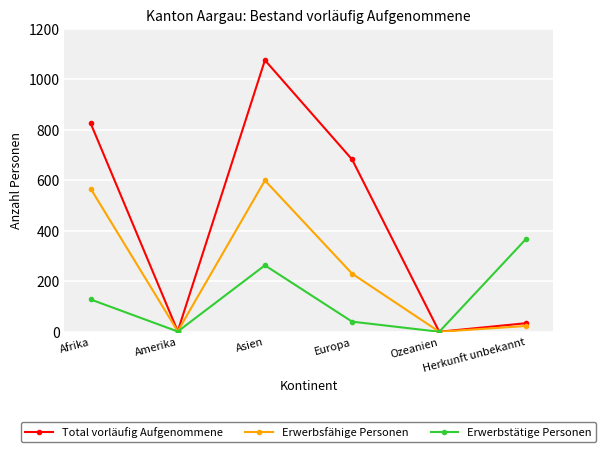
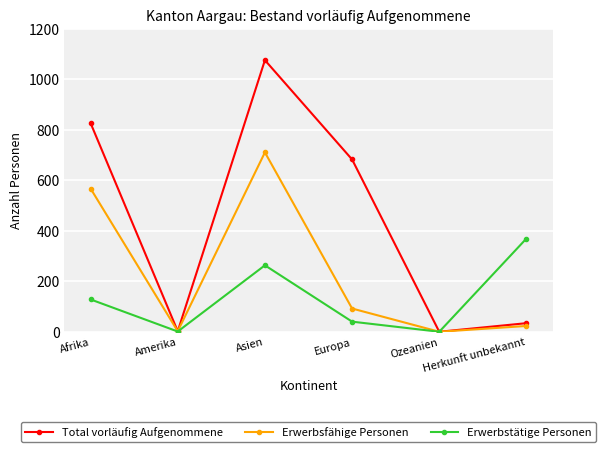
  {
    "Total vorläufig Aufgenommene": {
      "Afrika": 830,
      "Asien": 1080,
      "Europa": 680,
      "Herkunft unbekannt": 30
    },
    "Erwerbsfähige Personen": {
      "Afrika": 570,
-     "Asien": 600,
-     "Europa": 230,
+     "Asien": 710,
+     "Europa": 90,
      "Herkunft unbekannt": 20
    },
    "Erwerbstätige Personen": {
      "Afrika": 130,
      "Asien": 260,
      "Europa": 40,
      "Herkunft unbekannt": 370
    }
  }
